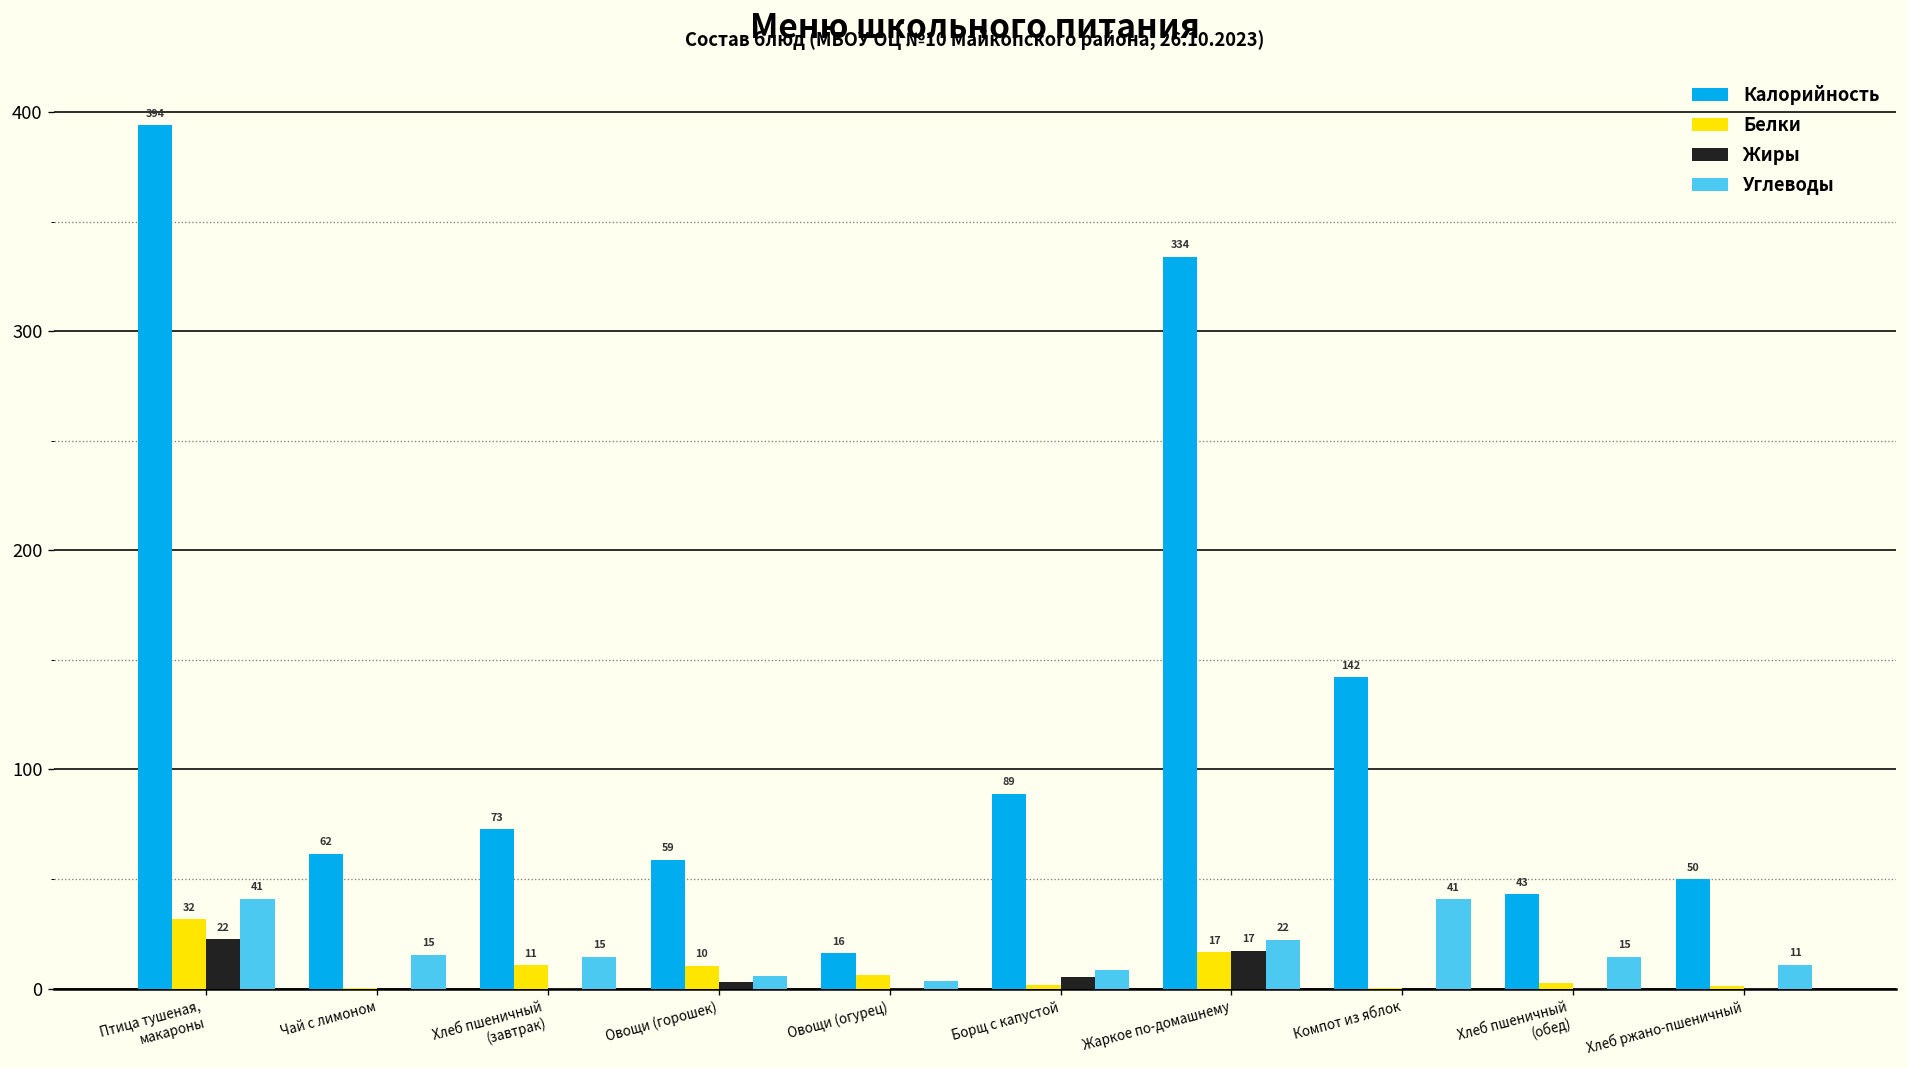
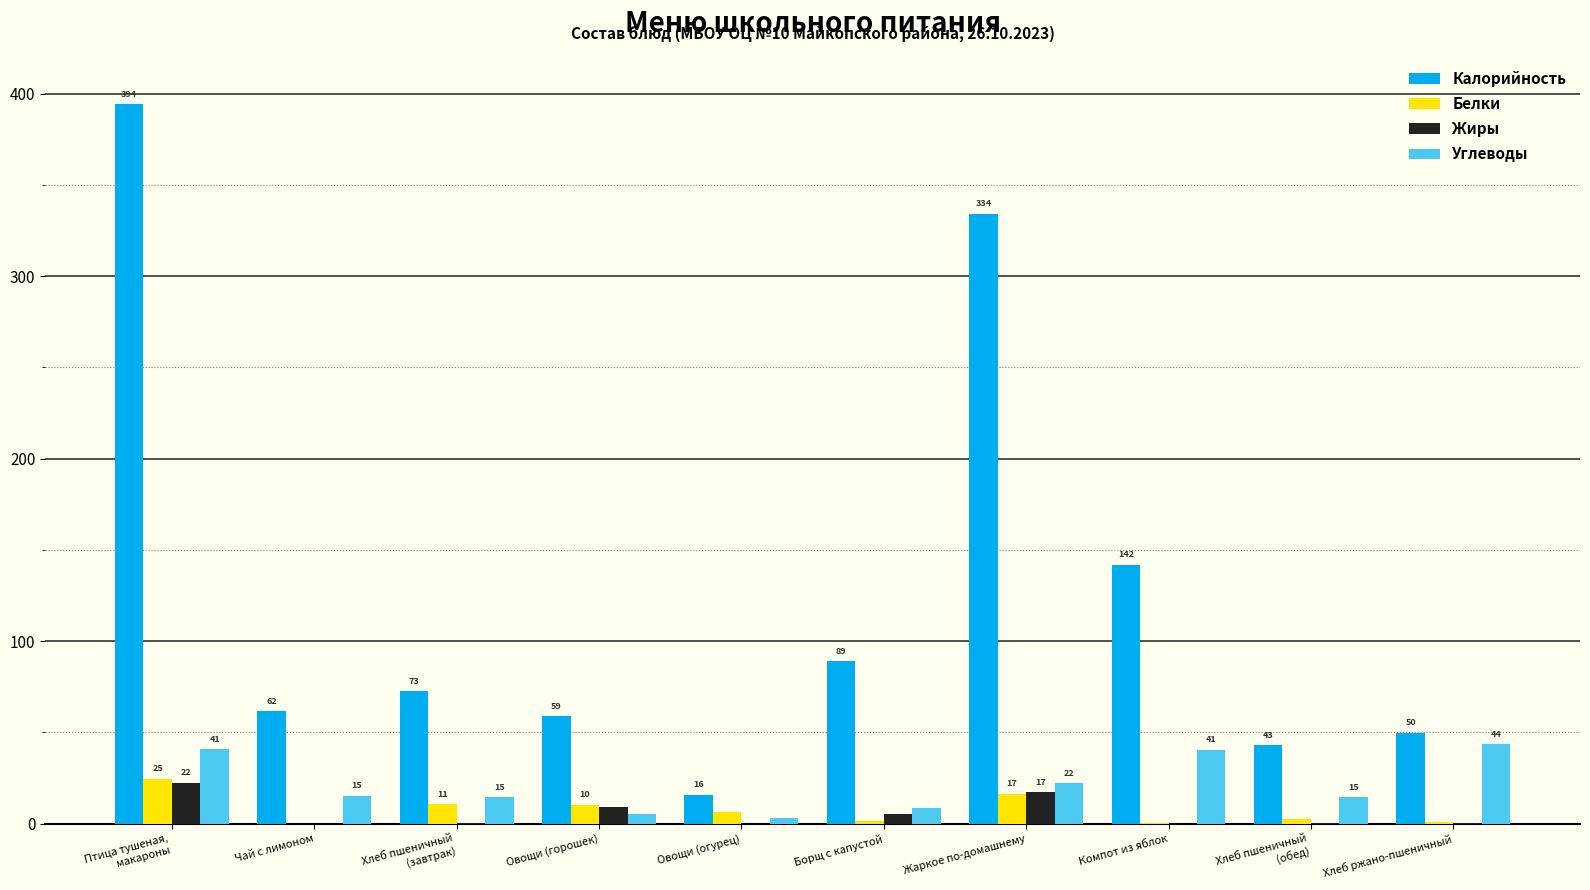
  {
    "Калорийность": {
      "Птица тушеная, макароны": 394,
      "Чай с лимоном": 62,
      "Хлеб пшеничный (завтрак)": 73,
      "Овощи (горошек)": 59,
      "Овощи (огурец)": 16,
      "Борщ с капустой": 89,
      "Жаркое по-домашнему": 334,
      "Компот из яблок": 142,
      "Хлеб пшеничный (обед)": 43,
      "Хлеб ржано-пшеничный": 50
    },
    "Белки": {
-     "Птица тушеная, макароны": 32,
+     "Птица тушеная, макароны": 25,
      "Хлеб пшеничный (завтрак)": 11,
      "Овощи (горошек)": 10,
      "Жаркое по-домашнему": 17
    },
    "Жиры": {
-     "Овощи (горошек)": 3,
+     "Овощи (горошек)": 9,
      "Борщ с капустой": 5,
      "Компот из яблок": 0
    },
    "Углеводы": {
      "Птица тушеная, макароны": 41,
      "Чай с лимоном": 15,
      "Хлеб пшеничный (завтрак)": 15,
      "Жаркое по-домашнему": 22,
      "Компот из яблок": 41,
      "Хлеб пшеничный (обед)": 15,
-     "Хлеб ржано-пшеничный": 11
+     "Хлеб ржано-пшеничный": 44
    }
  }
